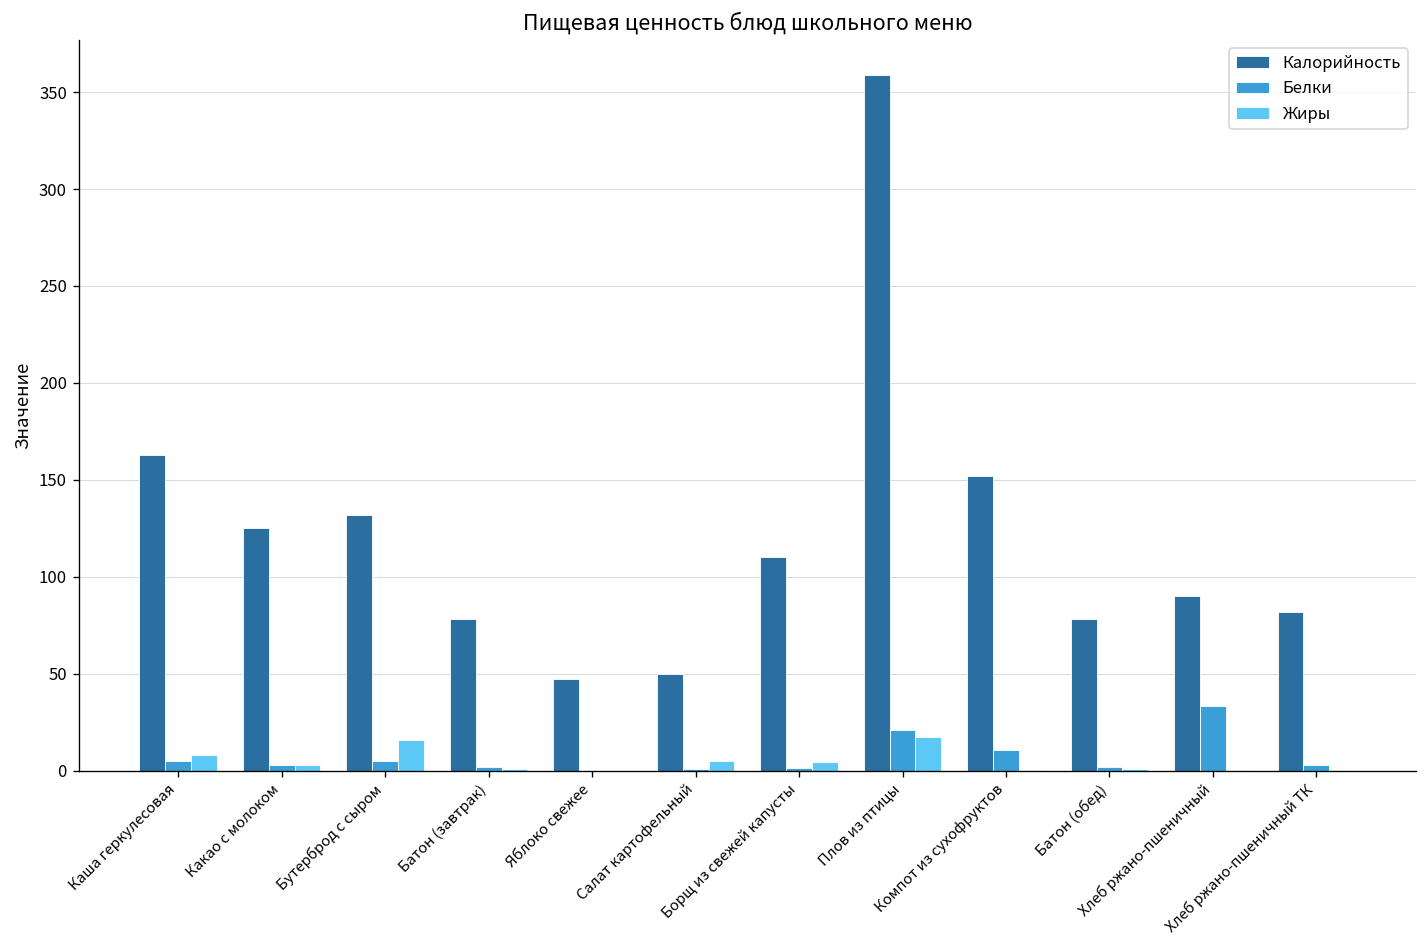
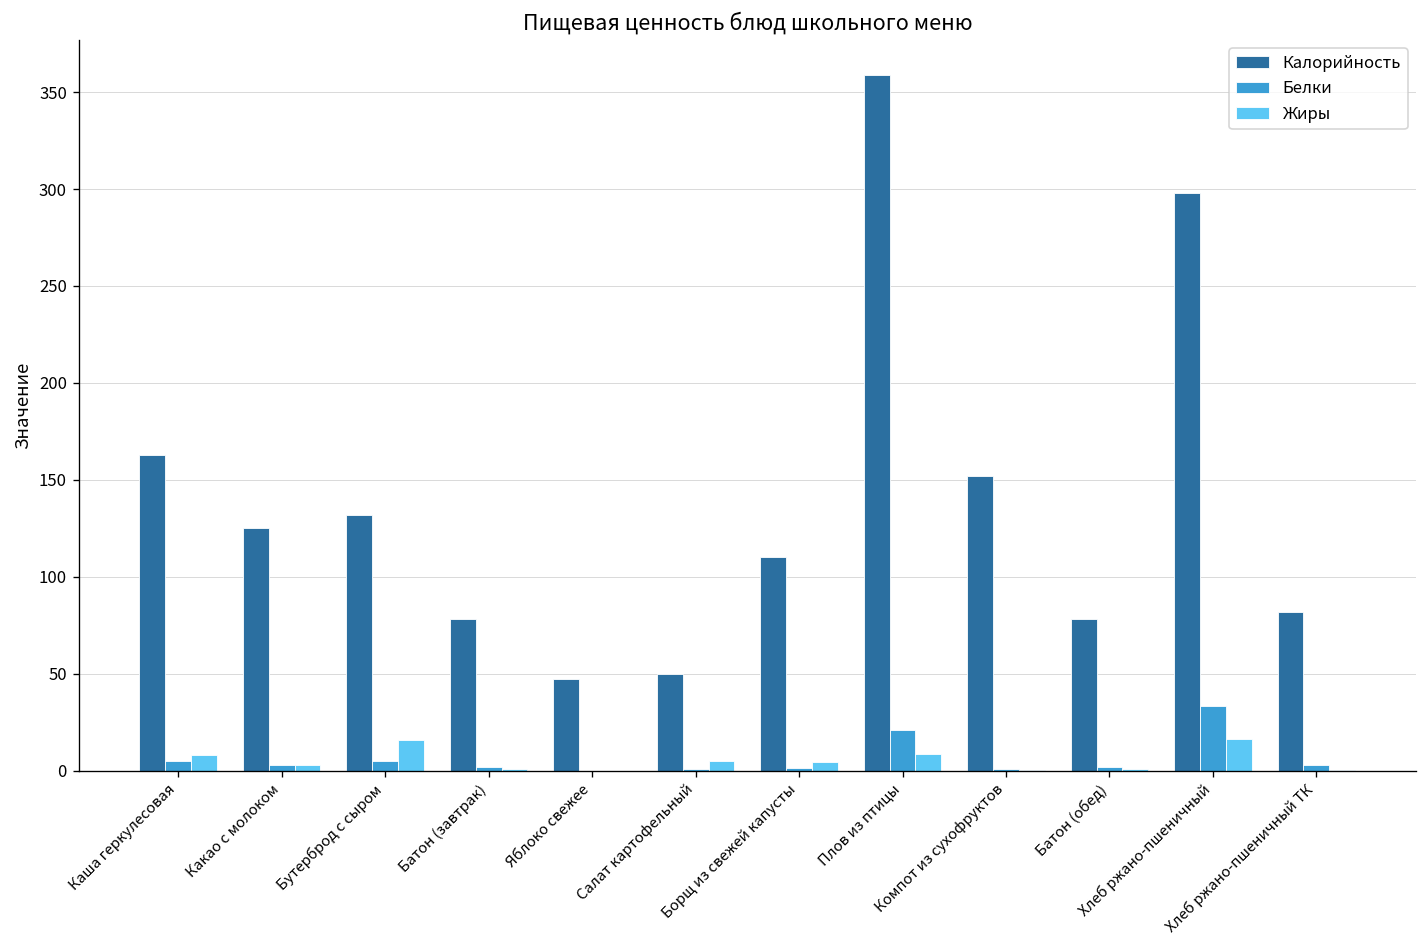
  {
    "Калорийность": {
      "Каша геркулесовая": 163,
      "Какао с молоком": 125,
      "Бутерброд с сыром": 132,
      "Батон (завтрак)": 78,
      "Яблоко свежее": 47,
      "Салат картофельный": 50,
      "Борщ из свежей капусты": 110,
      "Плов из птицы": 359,
      "Компот из сухофруктов": 152,
      "Батон (обед)": 78,
-     "Хлеб ржано-пшеничный": 90,
+     "Хлеб ржано-пшеничный": 298,
      "Хлеб ржано-пшеничный ТК": 82
    },
    "Белки": {
      "Каша геркулесовая": 5,
      "Какао с молоком": 3,
      "Бутерброд с сыром": 5,
      "Батон (завтрак)": 2,
      "Яблоко свежее": 0,
      "Плов из птицы": 21,
-     "Компот из сухофруктов": 11,
+     "Компот из сухофруктов": 1,
      "Батон (обед)": 2,
      "Хлеб ржано-пшеничный": 33,
      "Хлеб ржано-пшеничный ТК": 3
    },
    "Жиры": {
      "Каша геркулесовая": 8,
      "Какао с молоком": 3,
      "Бутерброд с сыром": 16,
      "Яблоко свежее": 0,
      "Салат картофельный": 5,
      "Борщ из свежей капусты": 4,
-     "Плов из птицы": 17,
-     "Хлеб ржано-пшеничный": 0
+     "Плов из птицы": 8,
+     "Хлеб ржано-пшеничный": 17
    }
  }
